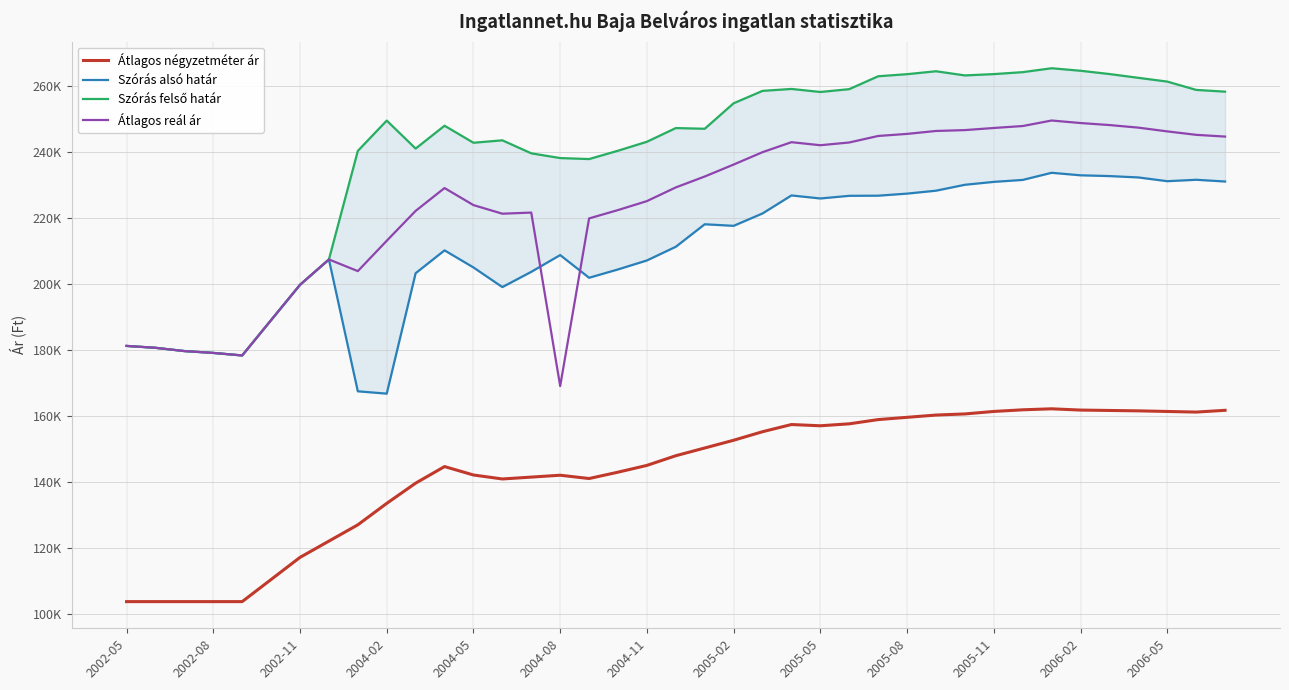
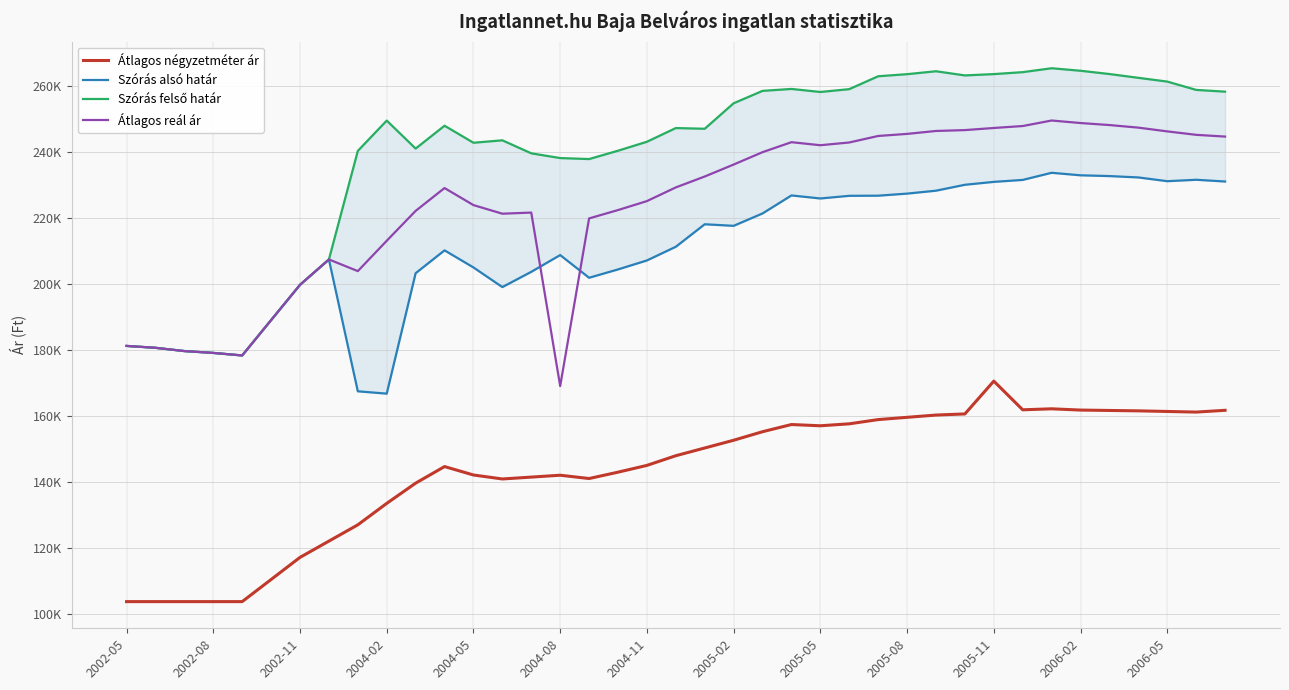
  {
    "Átlagos négyzetméter ár": {
      "2002-05": 104000,
      "2002-08": 104000,
      "2002-11": 117000,
      "2004-02": 134000,
      "2004-05": 142000,
      "2004-08": 142000,
      "2004-11": 145000,
      "2005-02": 153000,
      "2005-05": 157000,
      "2005-08": 160000,
-     "2005-11": 161000,
+     "2005-11": 171000,
      "2006-02": 162000,
      "2006-05": 161000
    },
    "Szórás alsó határ": {
      "2004-02": 167000,
      "2004-05": 205000,
      "2004-08": 209000,
      "2004-11": 207000,
      "2005-02": 218000,
      "2005-05": 226000,
      "2005-08": 227000,
      "2005-11": 231000,
      "2006-02": 233000,
      "2006-05": 231000
    },
    "Szórás felső határ": {
      "2004-02": 249000,
      "2004-05": 243000,
      "2004-08": 238000,
      "2004-11": 243000,
      "2005-02": 255000,
      "2005-05": 258000,
      "2005-08": 264000,
      "2005-11": 264000,
      "2006-02": 265000,
      "2006-05": 261000
    },
    "Átlagos reál ár": {
      "2004-02": 213000,
      "2004-05": 224000,
      "2004-08": 169000,
      "2004-11": 225000,
      "2005-02": 236000,
      "2005-05": 242000,
      "2005-08": 245000,
      "2005-11": 247000,
      "2006-02": 249000,
      "2006-05": 246000
    }
  }
